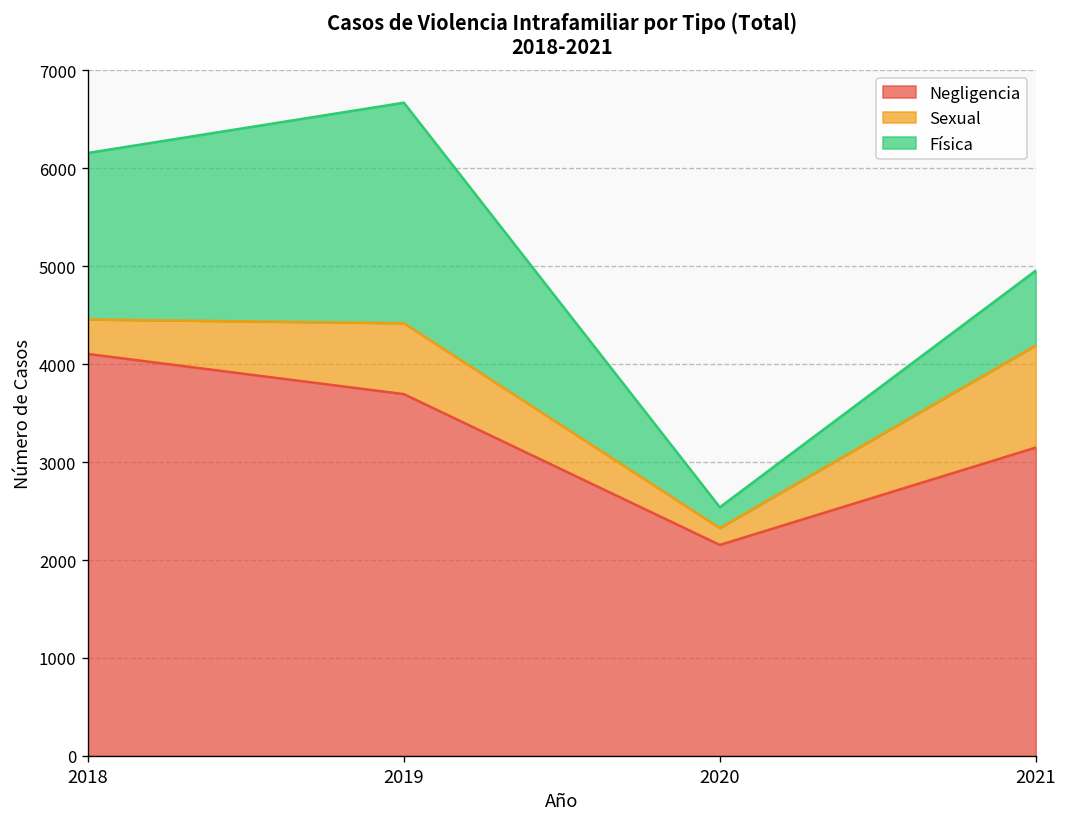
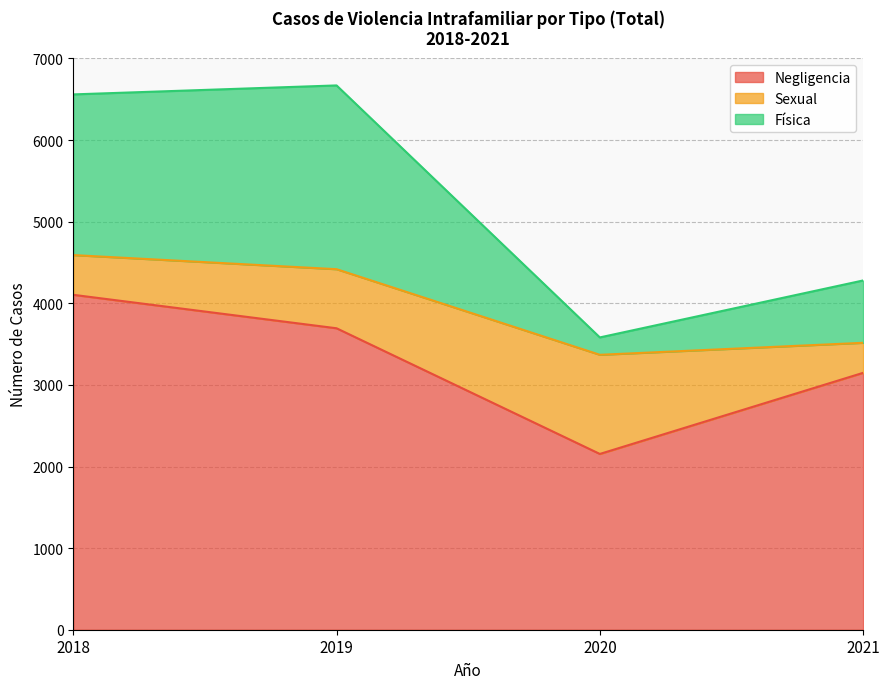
  {
    "Negligencia": {
      "2018": 4100,
      "2019": 3700,
      "2020": 2200,
      "2021": 3100
    },
    "Sexual": {
-     "2018": 400,
+     "2018": 500,
      "2019": 700,
-     "2020": 200,
-     "2021": 1000
+     "2020": 1200,
+     "2021": 400
    },
    "Física": {
-     "2018": 1700,
+     "2018": 2000,
      "2019": 2300,
      "2020": 200,
      "2021": 800
    }
  }
